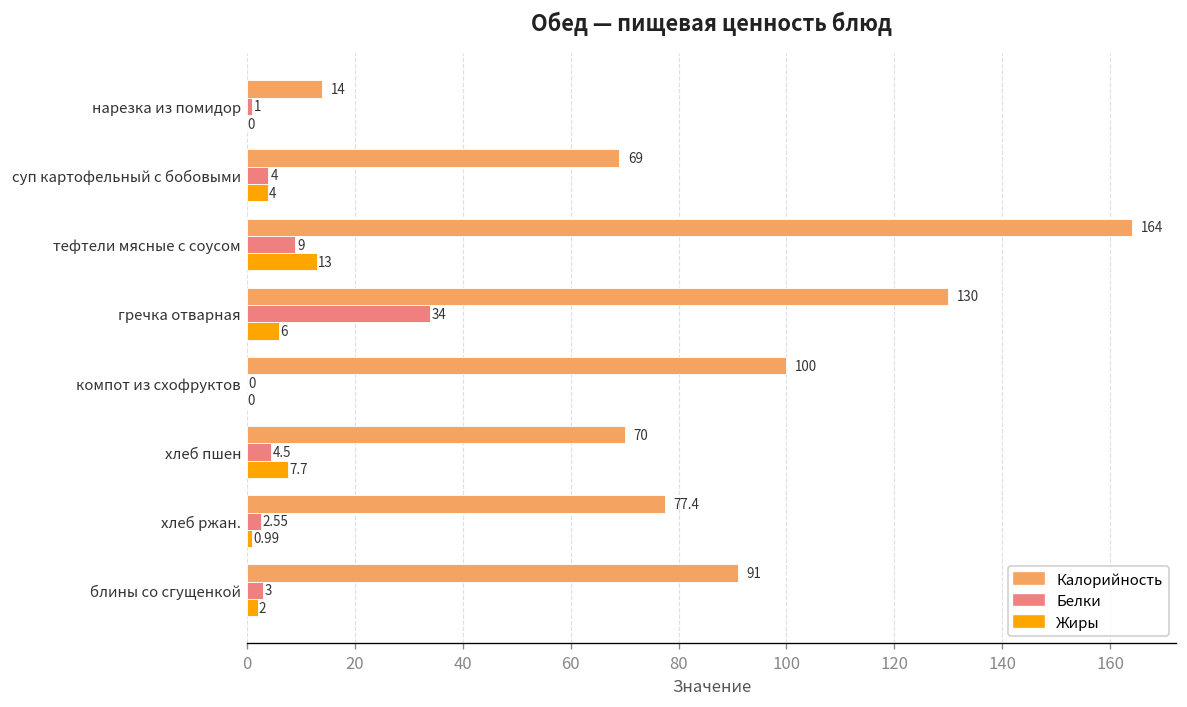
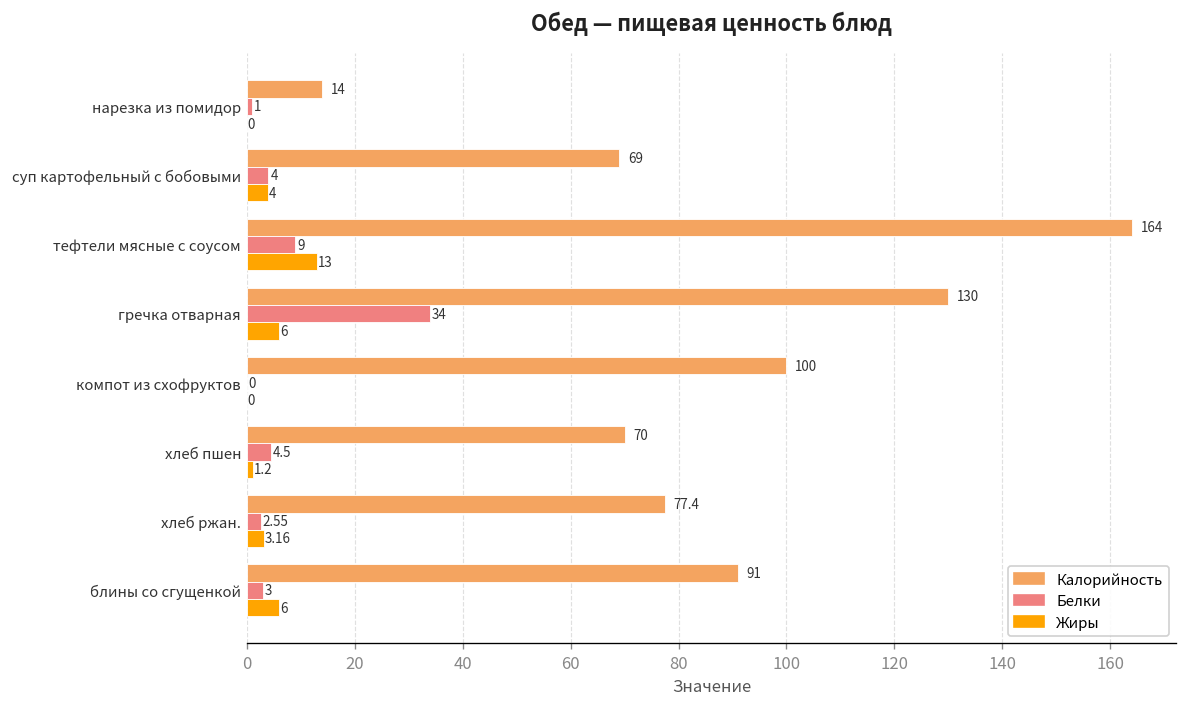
  {
    "Жиры": {
      "нарезка из помидор": 0,
      "суп картофельный с бобовыми": 4,
      "тефтели мясные с соусом": 13,
      "гречка отварная": 6,
      "компот из схофруктов": 0,
-     "хлеб пшен": 7.7,
-     "хлеб ржан.": 0.99,
-     "блины со сгущенкой": 2
+     "хлеб пшен": 1.2,
+     "хлеб ржан.": 3.16,
+     "блины со сгущенкой": 6
    }
  }
